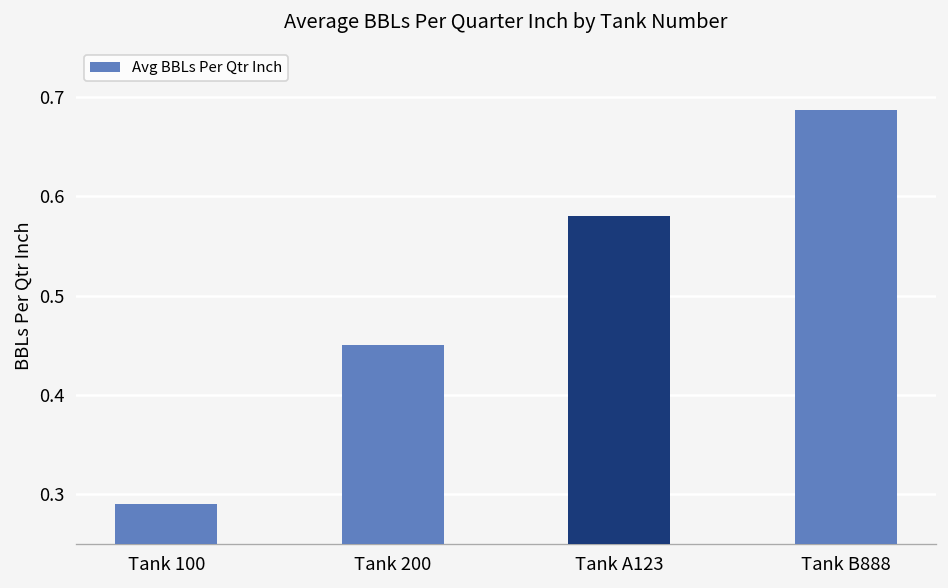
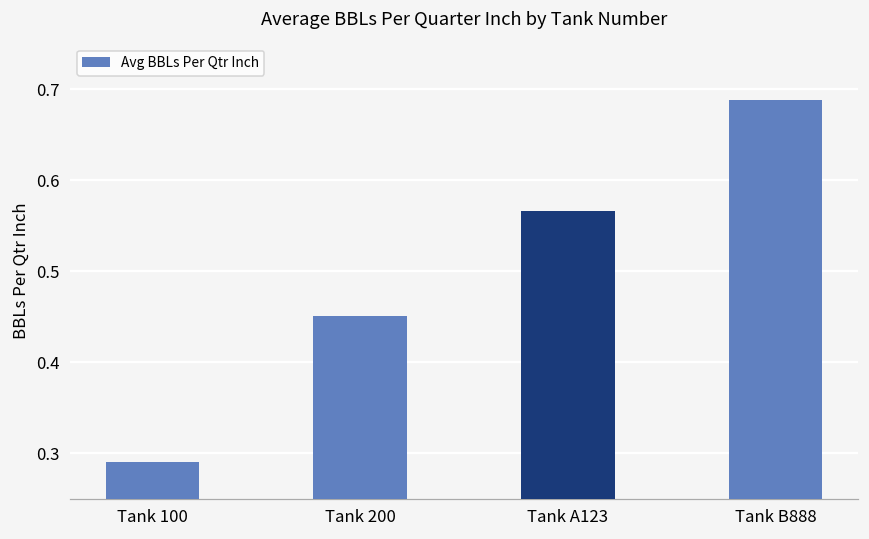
  {
    "Tank 100": 0.29,
    "Tank 200": 0.45,
-   "Tank A123": 0.58,
+   "Tank A123": 0.57,
    "Tank B888": 0.69
  }
